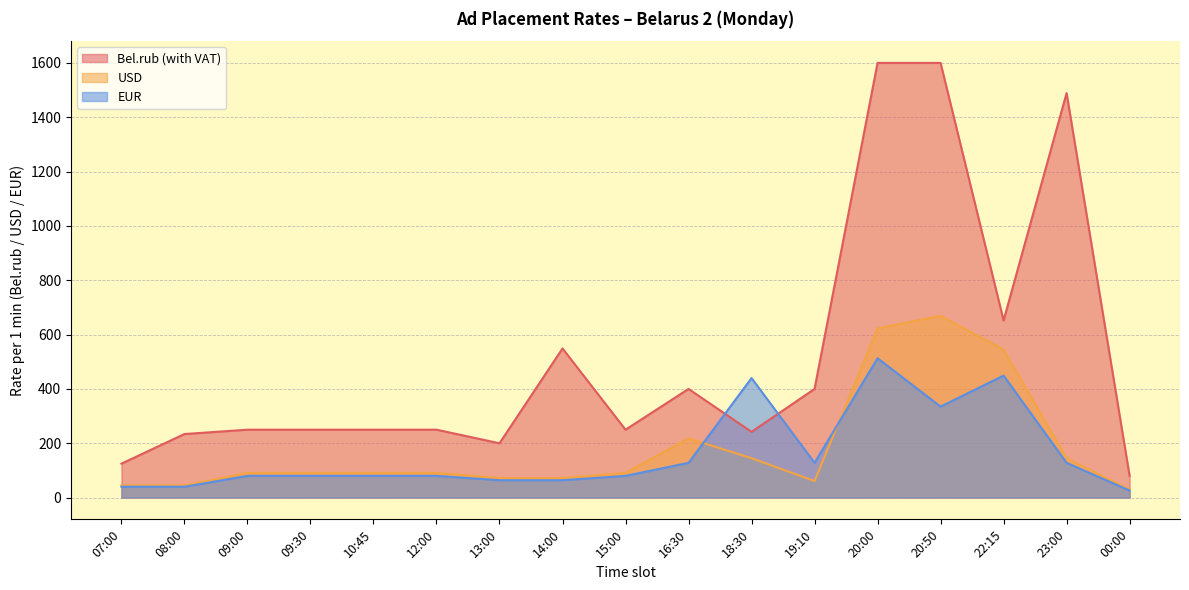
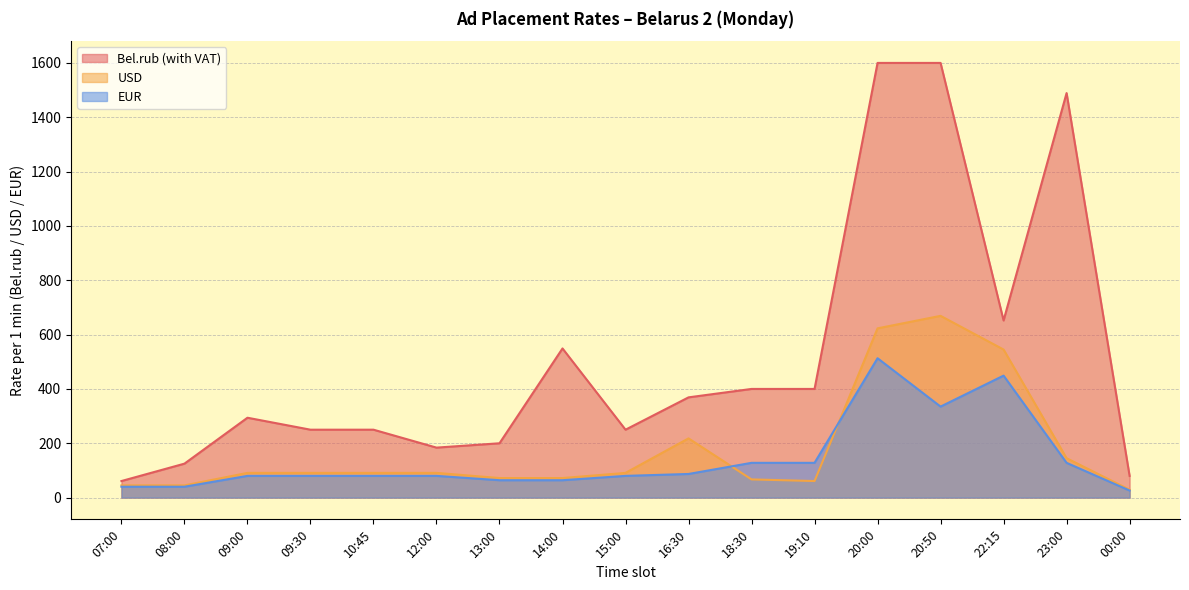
  {
    "Bel.rub (with VAT)": {
-     "07:00": 130,
-     "08:00": 230,
-     "09:00": 250,
+     "07:00": 60,
+     "08:00": 130,
+     "09:00": 290,
      "09:30": 250,
      "10:45": 250,
-     "12:00": 250,
+     "12:00": 180,
      "13:00": 200,
      "14:00": 550,
      "15:00": 250,
-     "16:30": 400,
-     "18:30": 240,
+     "16:30": 370,
+     "18:30": 400,
      "19:10": 400,
      "20:00": 1600,
      "20:50": 1600,
      "22:15": 650,
      "23:00": 1490,
      "00:00": 80
    },
    "USD": {
      "09:00": 90,
      "09:30": 90,
      "10:45": 90,
      "12:00": 90,
      "15:00": 90,
      "16:30": 220,
-     "18:30": 150,
+     "18:30": 70,
      "19:10": 60,
      "20:00": 620,
      "20:50": 670,
      "22:15": 550,
      "23:00": 150
    },
    "EUR": {
      "09:00": 80,
      "09:30": 80,
      "10:45": 80,
      "12:00": 80,
      "15:00": 80,
-     "16:30": 130,
-     "18:30": 440,
+     "16:30": 90,
+     "18:30": 130,
      "19:10": 130,
      "20:00": 510,
      "20:50": 340,
      "22:15": 450,
      "23:00": 130
    }
  }
